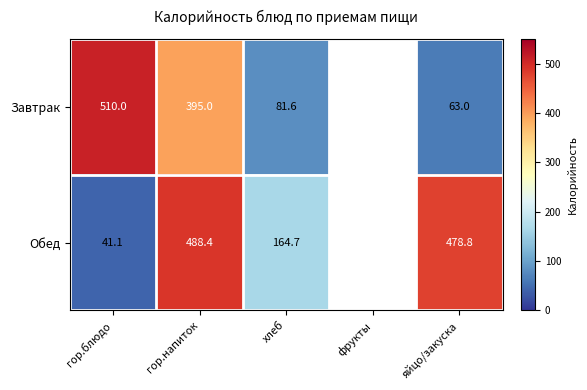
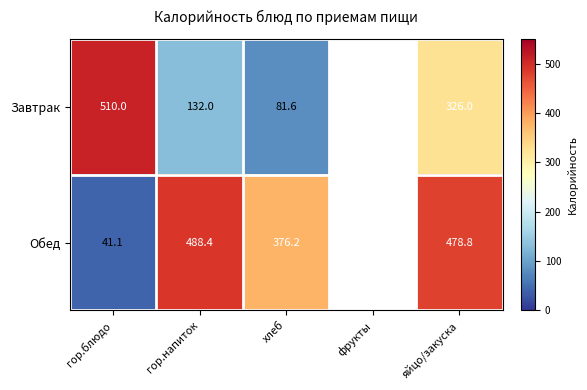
  {
    "Завтрак": {
      "гор.блюдо": 510.0,
-     "гор.напиток": 395.0,
+     "гор.напиток": 132.0,
      "хлеб": 81.6,
-     "яйцо/закуска": 63.0
+     "яйцо/закуска": 326.0
    },
    "Обед": {
      "гор.блюдо": 41.1,
      "гор.напиток": 488.4,
-     "хлеб": 164.7,
+     "хлеб": 376.2,
      "яйцо/закуска": 478.8
    }
  }
